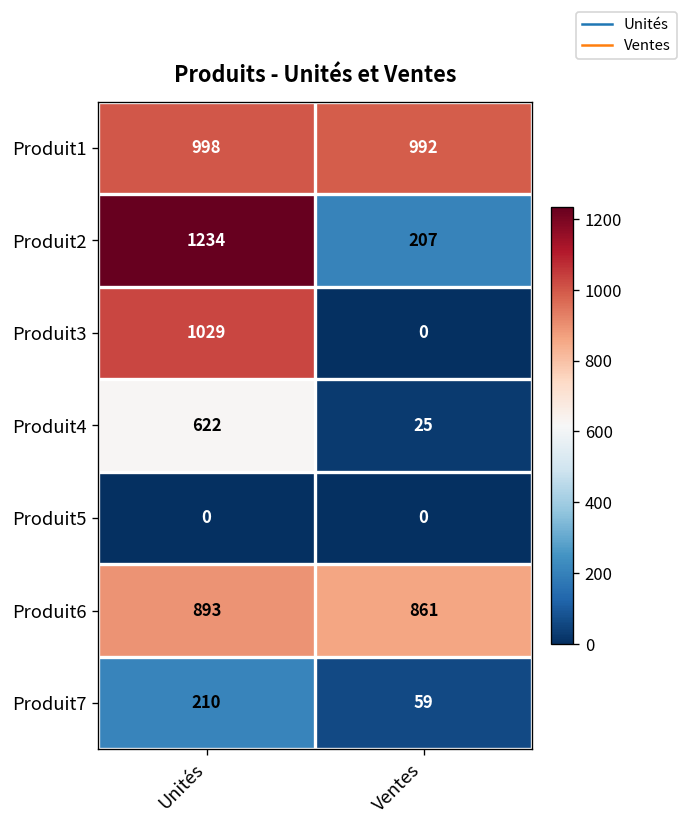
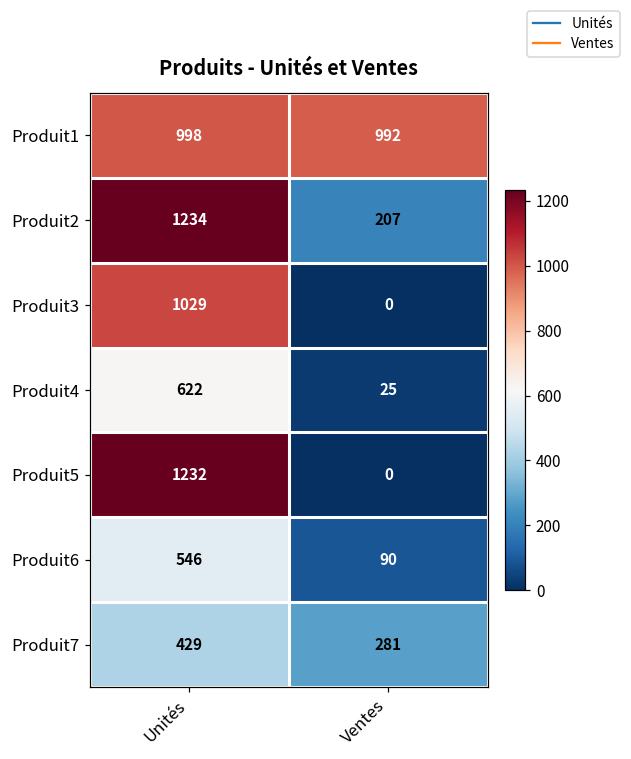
  {
    "Produit1": {
      "Unités": 998,
      "Ventes": 992
    },
    "Produit2": {
      "Unités": 1234,
      "Ventes": 207
    },
    "Produit3": {
      "Unités": 1029,
      "Ventes": 0
    },
    "Produit4": {
      "Unités": 622,
      "Ventes": 25
    },
    "Produit5": {
-     "Unités": 0,
+     "Unités": 1232,
      "Ventes": 0
    },
    "Produit6": {
-     "Unités": 893,
-     "Ventes": 861
+     "Unités": 546,
+     "Ventes": 90
    },
    "Produit7": {
-     "Unités": 210,
-     "Ventes": 59
+     "Unités": 429,
+     "Ventes": 281
    }
  }
